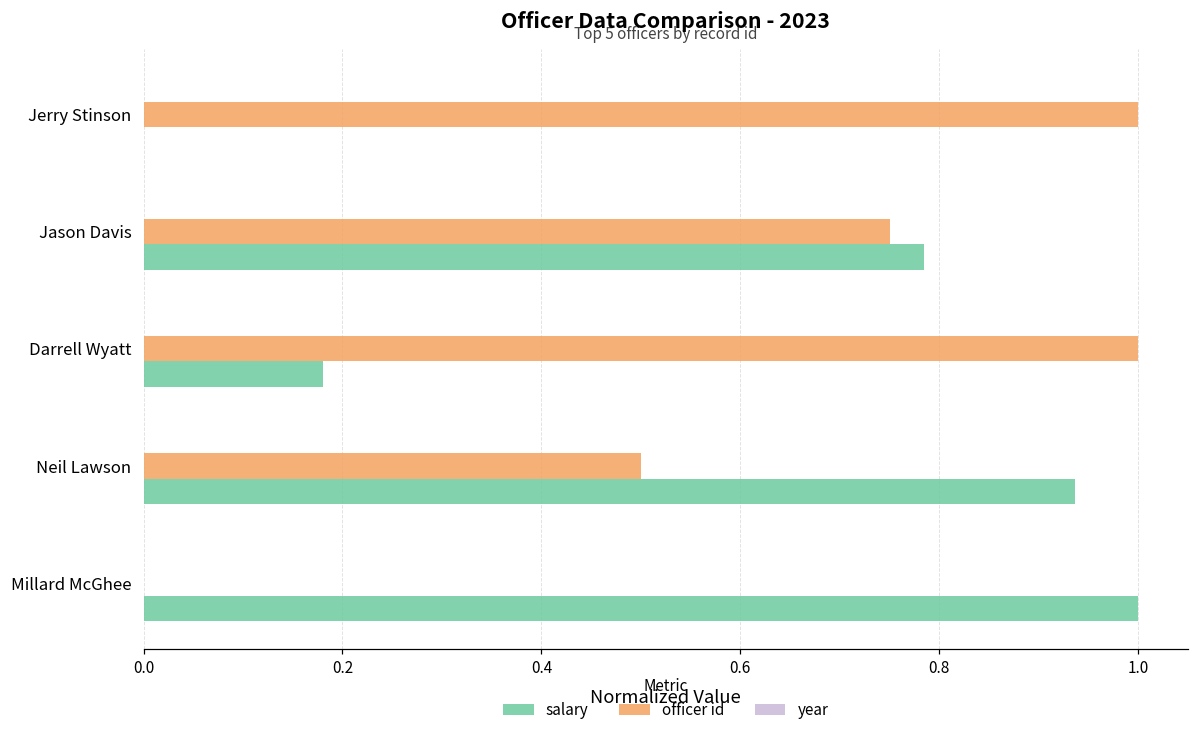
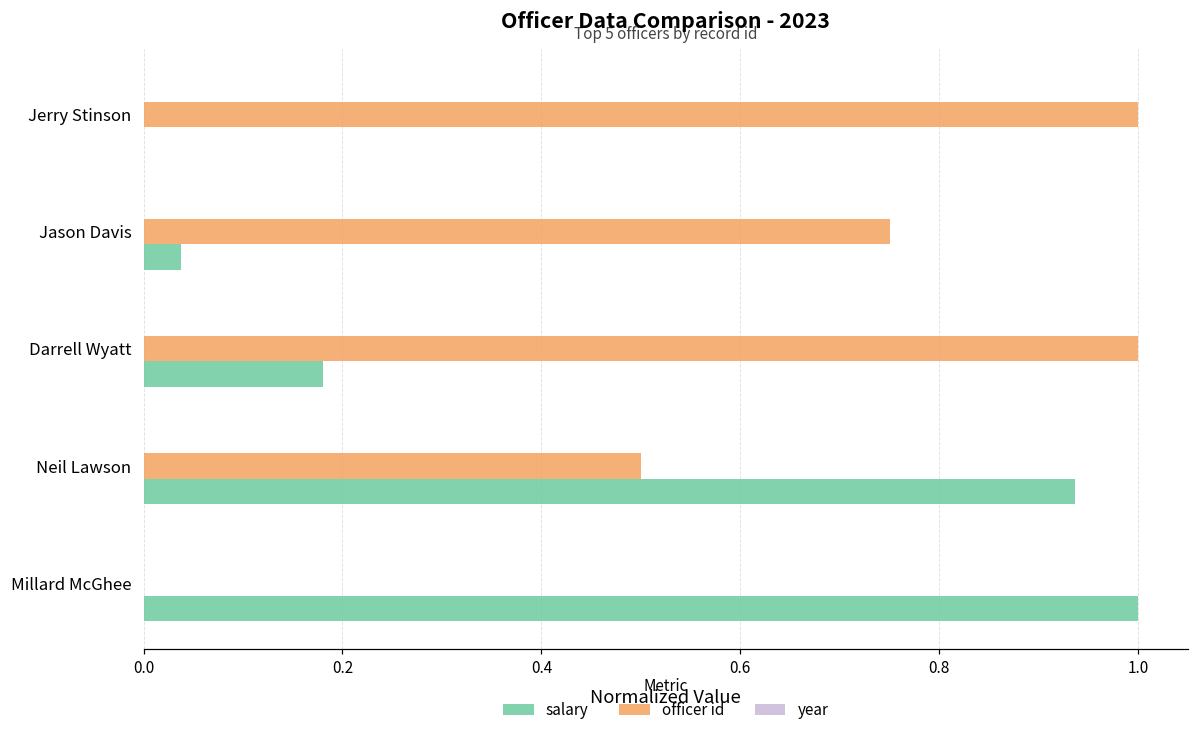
  {
    "salary": {
      "Jerry Stinson": 0.00,
-     "Jason Davis": 0.78,
+     "Jason Davis": 0.04,
      "Darrell Wyatt": 0.18,
      "Neil Lawson": 0.94,
      "Millard McGhee": 1.00
    },
    "officer id": {
      "Jerry Stinson": 1.00,
      "Jason Davis": 0.75,
      "Darrell Wyatt": 1.00,
      "Neil Lawson": 0.50,
      "Millard McGhee": 0.00
    },
    "year": {
      "Jerry Stinson": 0.00,
      "Jason Davis": 0.00,
      "Darrell Wyatt": 0.00,
      "Neil Lawson": 0.00,
      "Millard McGhee": 0.00
    }
  }
